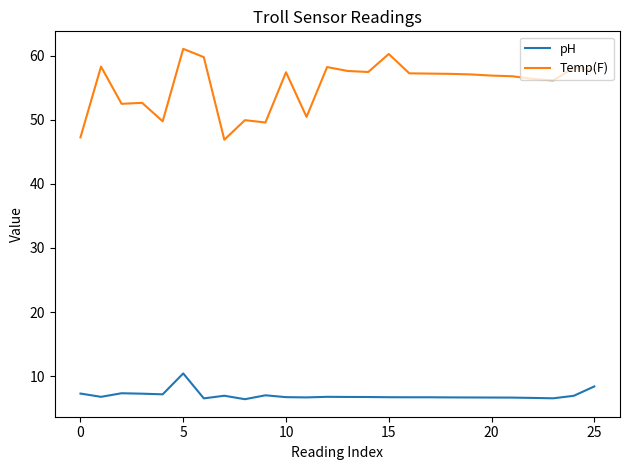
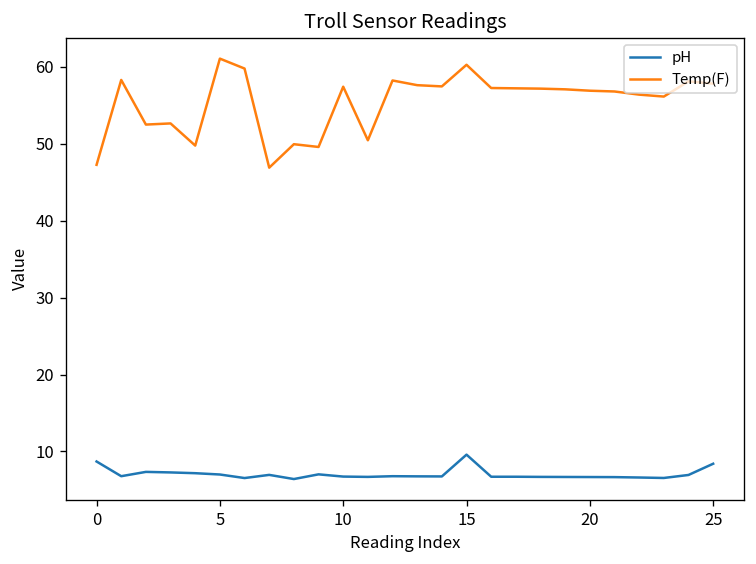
  {
    "pH": {
-     "0": 7,
-     "5": 10,
+     "0": 9,
+     "5": 7,
      "10": 7,
-     "15": 7,
+     "15": 10,
      "20": 7,
      "25": 8
    },
    "Temp(F)": {
      "0": 47,
      "5": 61,
      "10": 57,
      "15": 60,
      "20": 57
    }
  }
